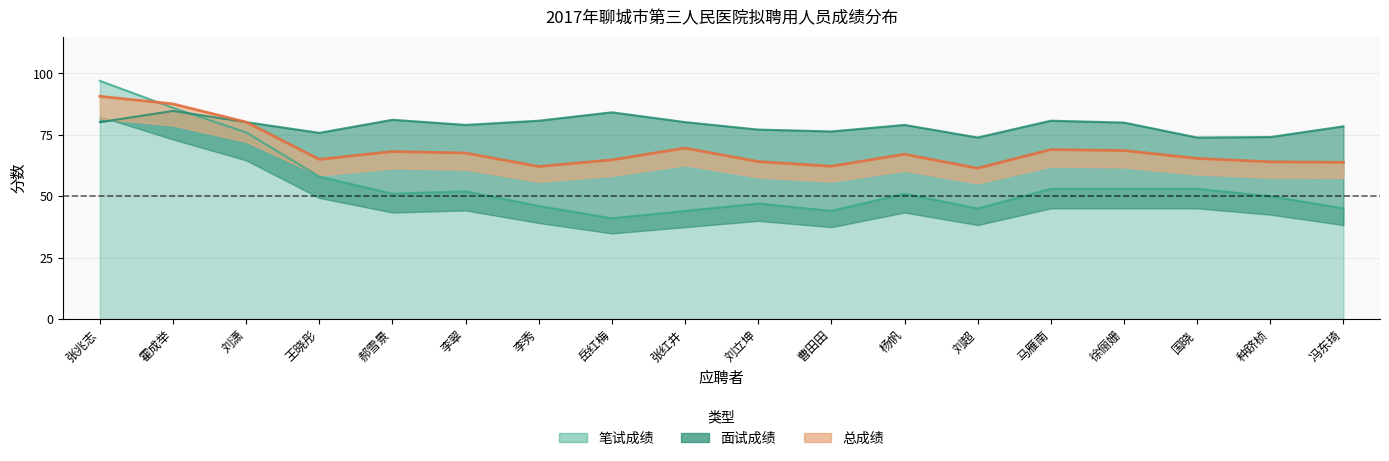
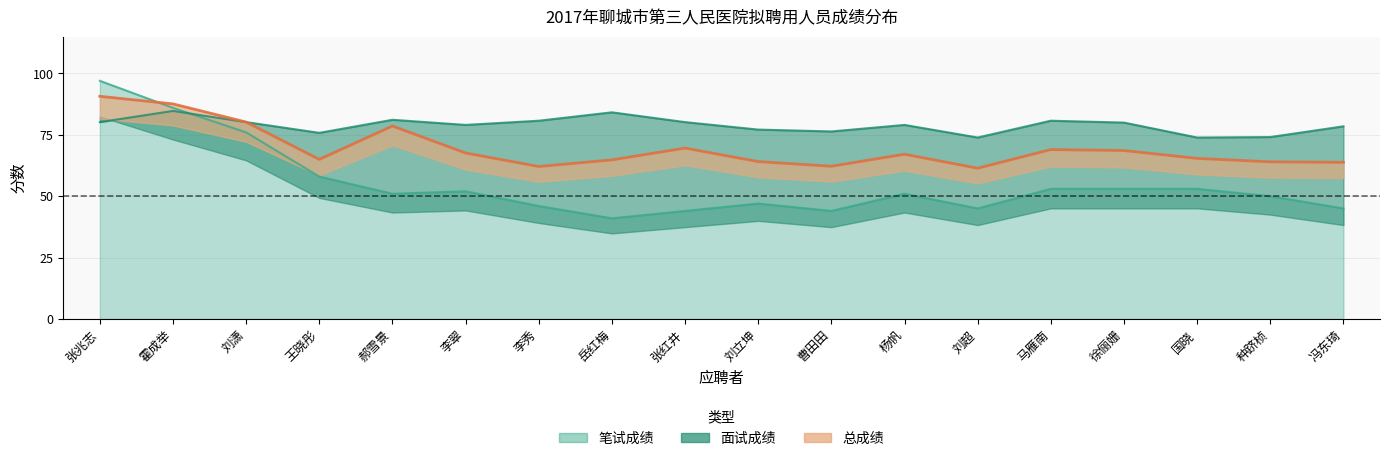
  {
    "总成绩": {
      "张兆志": 91,
      "霍成举": 88,
      "王晓彤": 65,
-     "郝雪景": 68,
+     "郝雪景": 79,
      "李翠": 68,
      "李秀": 62,
      "岳红梅": 65,
      "张红井": 70,
      "刘立坤": 64,
      "曹田田": 62,
      "杨帆": 67,
      "刘超": 61,
      "马雁南": 69,
      "徐俪姗": 69,
      "国晓": 65,
      "种跻桢": 64,
      "冯东琦": 64
    }
  }
